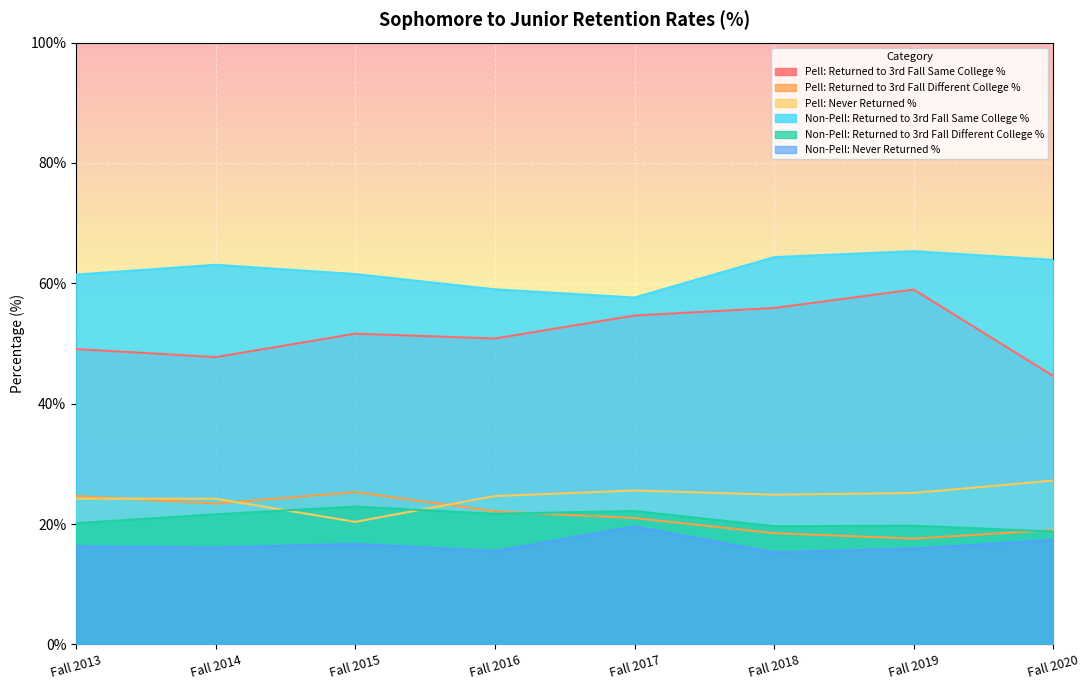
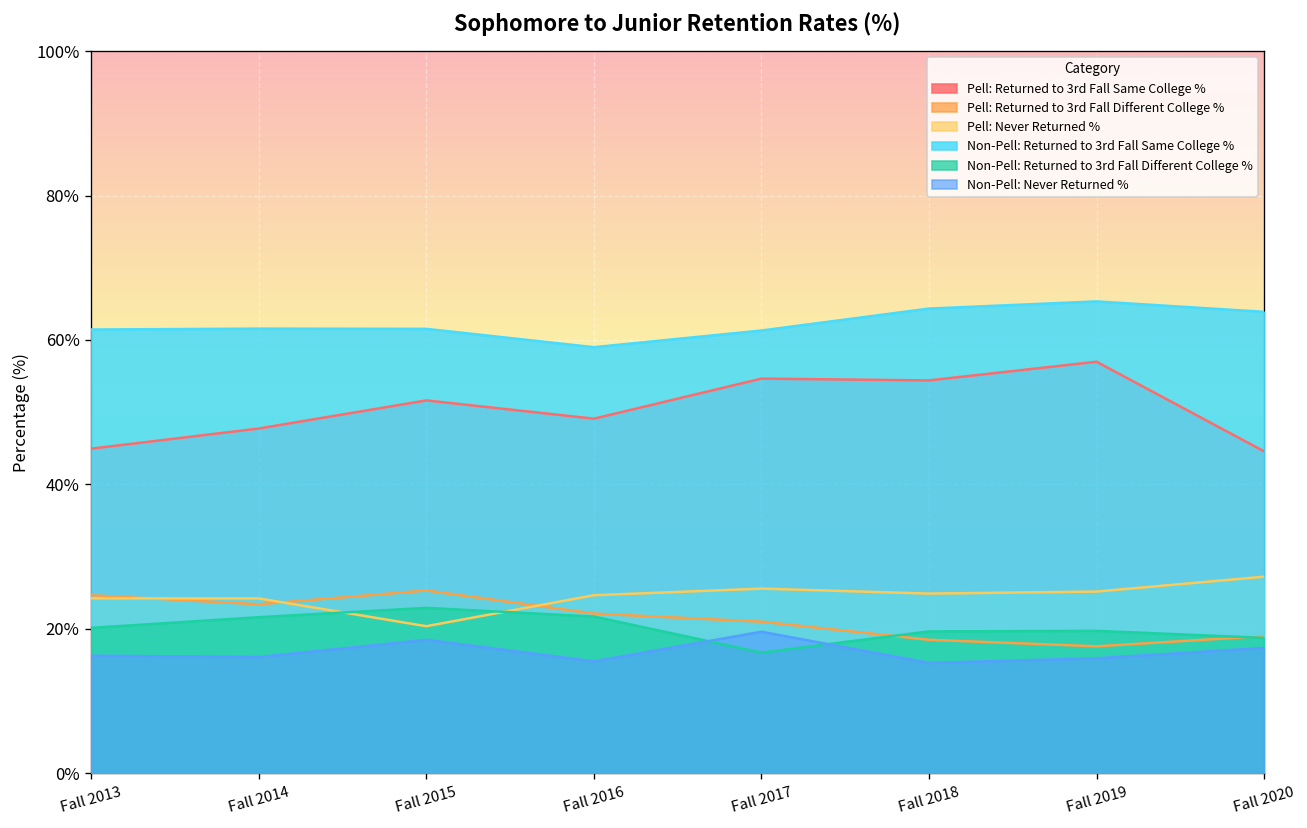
  {
    "Pell: Returned to 3rd Fall Same College %": {
-     "Fall 2013": "49%",
+     "Fall 2013": "45%",
      "Fall 2014": "48%",
      "Fall 2015": "52%",
-     "Fall 2016": "51%",
+     "Fall 2016": "49%",
      "Fall 2017": "55%",
-     "Fall 2018": "56%",
-     "Fall 2019": "59%",
+     "Fall 2018": "54%",
+     "Fall 2019": "57%",
      "Fall 2020": "45%"
    },
    "Non-Pell: Returned to 3rd Fall Same College %": {
      "Fall 2013": "61%",
-     "Fall 2014": "63%",
+     "Fall 2014": "62%",
      "Fall 2015": "62%",
      "Fall 2016": "59%",
-     "Fall 2017": "58%",
+     "Fall 2017": "61%",
      "Fall 2018": "64%",
      "Fall 2019": "65%",
      "Fall 2020": "64%"
    },
    "Non-Pell: Returned to 3rd Fall Different College %": {
      "Fall 2013": "20%",
      "Fall 2014": "22%",
      "Fall 2015": "23%",
-     "Fall 2017": "22%",
+     "Fall 2017": "17%",
      "Fall 2018": "20%",
      "Fall 2019": "20%"
    },
    "Non-Pell: Never Returned %": {
      "Fall 2013": "16%",
      "Fall 2014": "16%",
-     "Fall 2015": "17%",
+     "Fall 2015": "18%",
      "Fall 2016": "15%",
      "Fall 2017": "20%",
      "Fall 2018": "15%",
      "Fall 2019": "16%",
      "Fall 2020": "17%"
    }
  }
